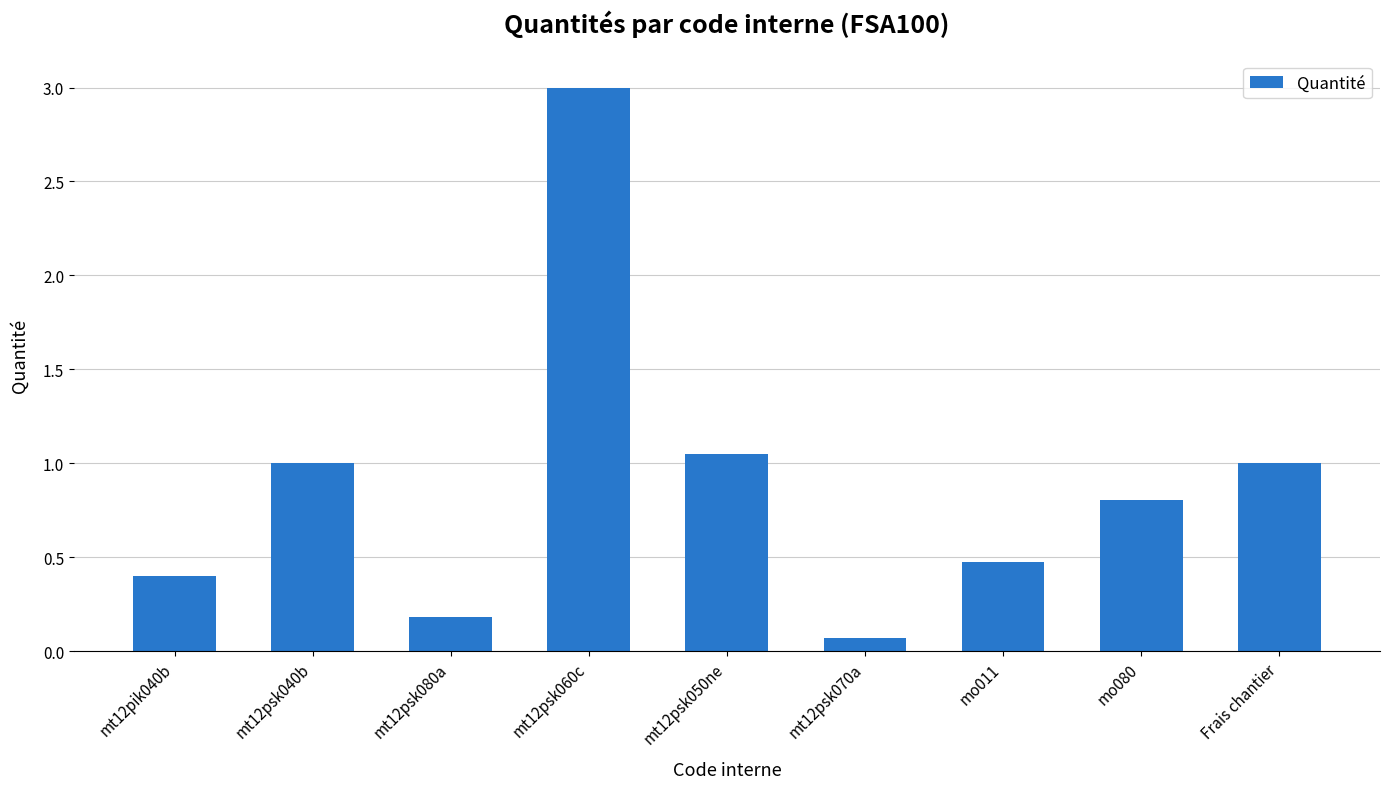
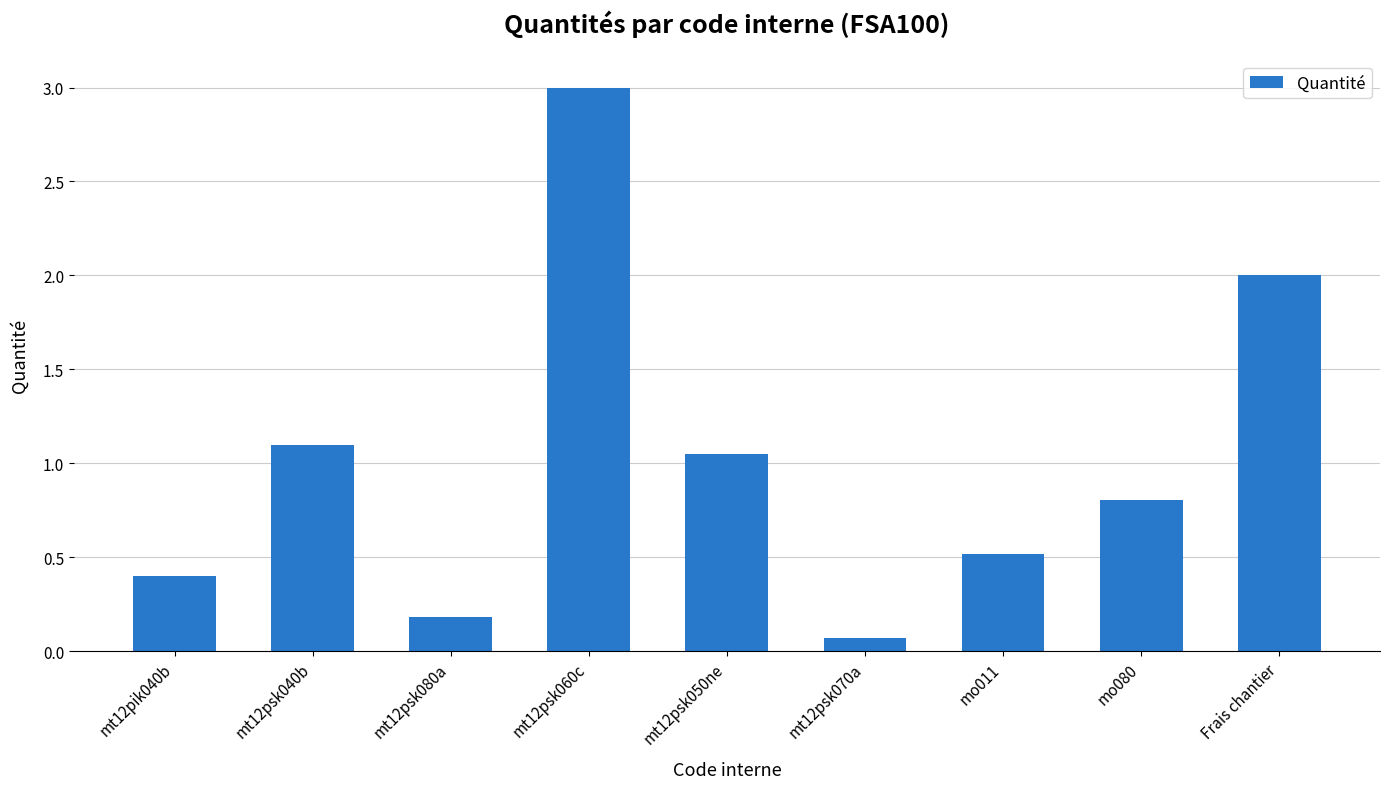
  {
    "mt12pik040b": 0.40,
-   "mt12psk040b": 1.0,
+   "mt12psk040b": 1.1,
    "mt12psk080a": 0.18,
    "mt12psk060c": 3.00,
    "mt12psk050ne": 1.05,
    "mt12psk070a": 0.07,
-   "mo011": 0.47,
+   "mo011": 0.52,
    "mo080": 0.80,
-   "Frais chantier": 1
+   "Frais chantier": 2
  }
